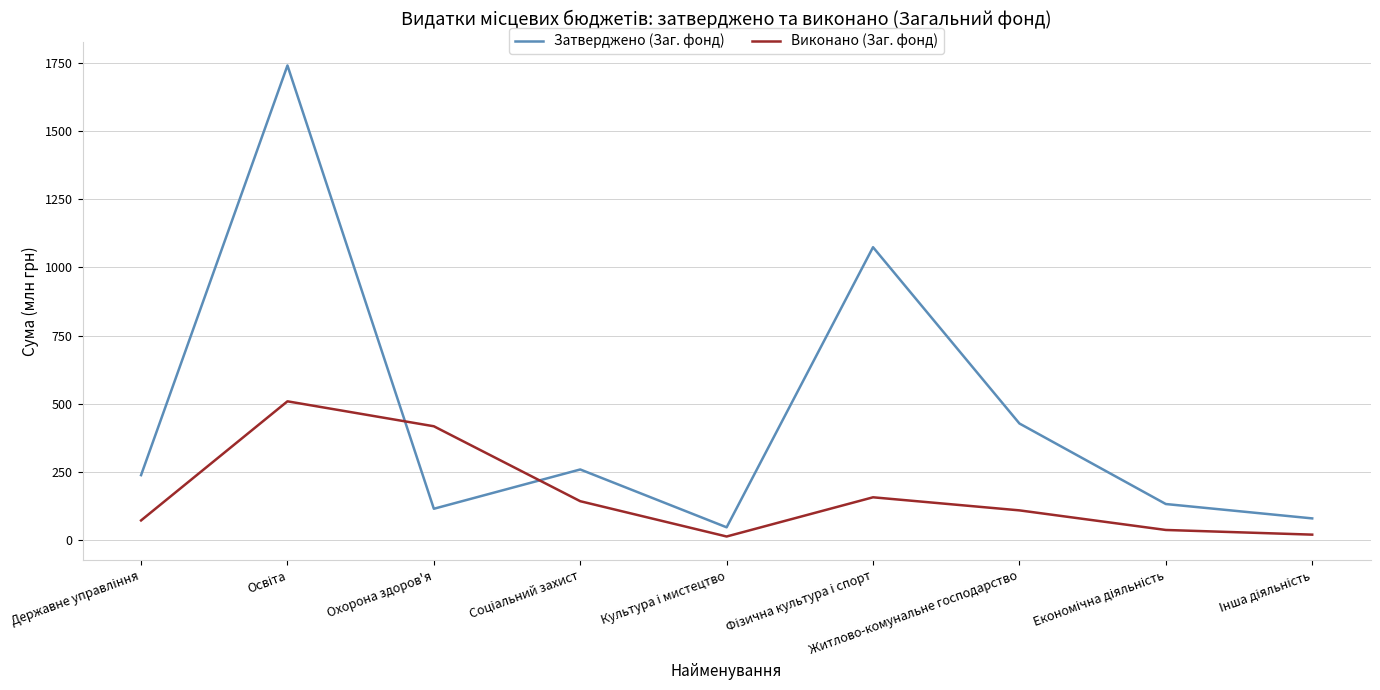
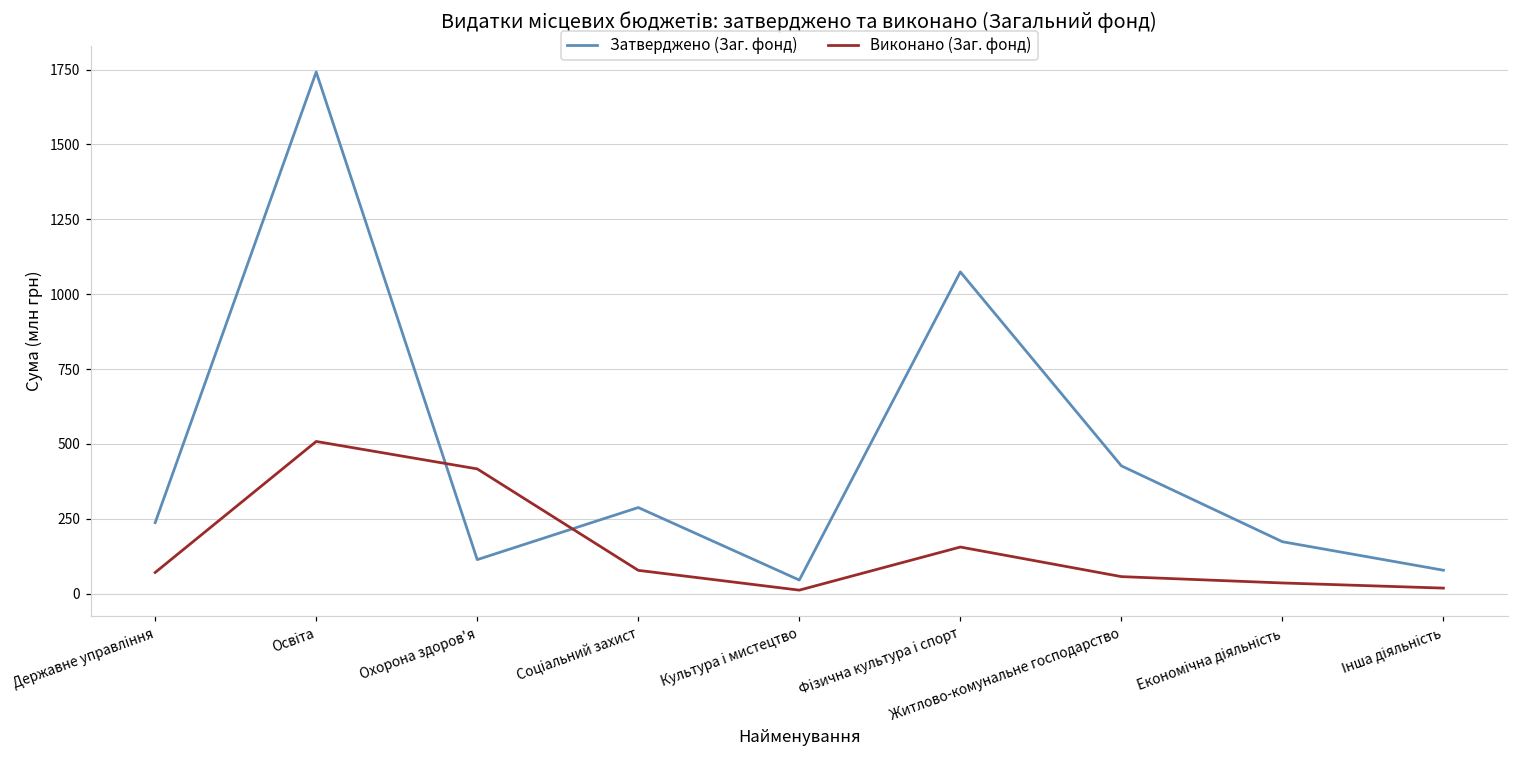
  {
    "Затверджено (Заг. фонд)": {
      "Державне управління": 240,
      "Освіта": 1740,
      "Охорона здоров'я": 110,
-     "Соціальний захист": 260,
+     "Соціальний захист": 290,
      "Культура і мистецтво": 50,
      "Фізична культура і спорт": 1070,
      "Житлово-комунальне господарство": 430,
-     "Економічна діяльність": 130,
+     "Економічна діяльність": 170,
      "Інша діяльність": 80
    },
    "Виконано (Заг. фонд)": {
      "Державне управління": 70,
      "Освіта": 510,
      "Охорона здоров'я": 420,
-     "Соціальний захист": 140,
+     "Соціальний захист": 80,
      "Культура і мистецтво": 10,
      "Фізична культура і спорт": 160,
-     "Житлово-комунальне господарство": 110,
+     "Житлово-комунальне господарство": 60,
      "Економічна діяльність": 40,
      "Інша діяльність": 20
    }
  }
